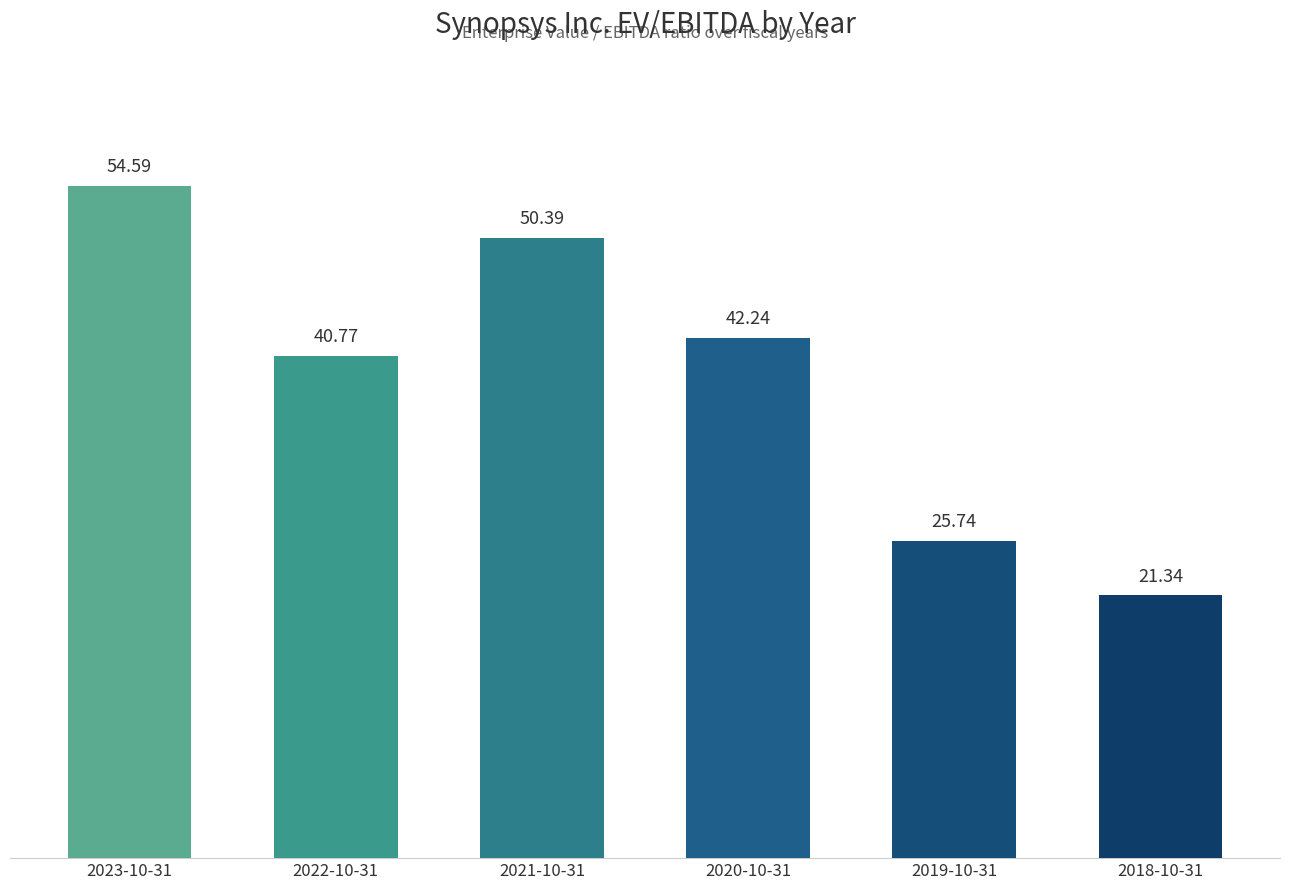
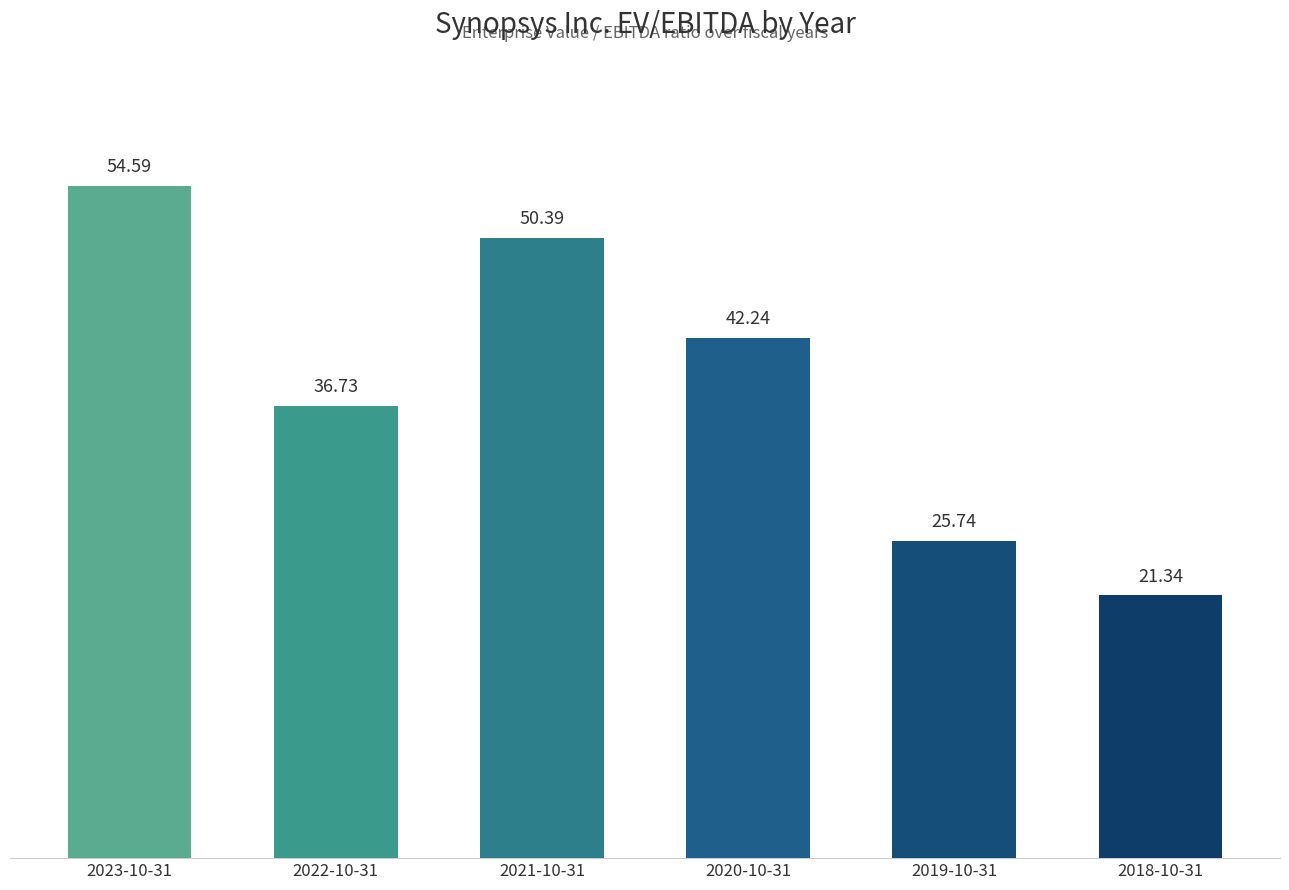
  {
    "2023-10-31": 54.59,
-   "2022-10-31": 40.77,
+   "2022-10-31": 36.73,
    "2021-10-31": 50.39,
    "2020-10-31": 42.24,
    "2019-10-31": 25.74,
    "2018-10-31": 21.34
  }
